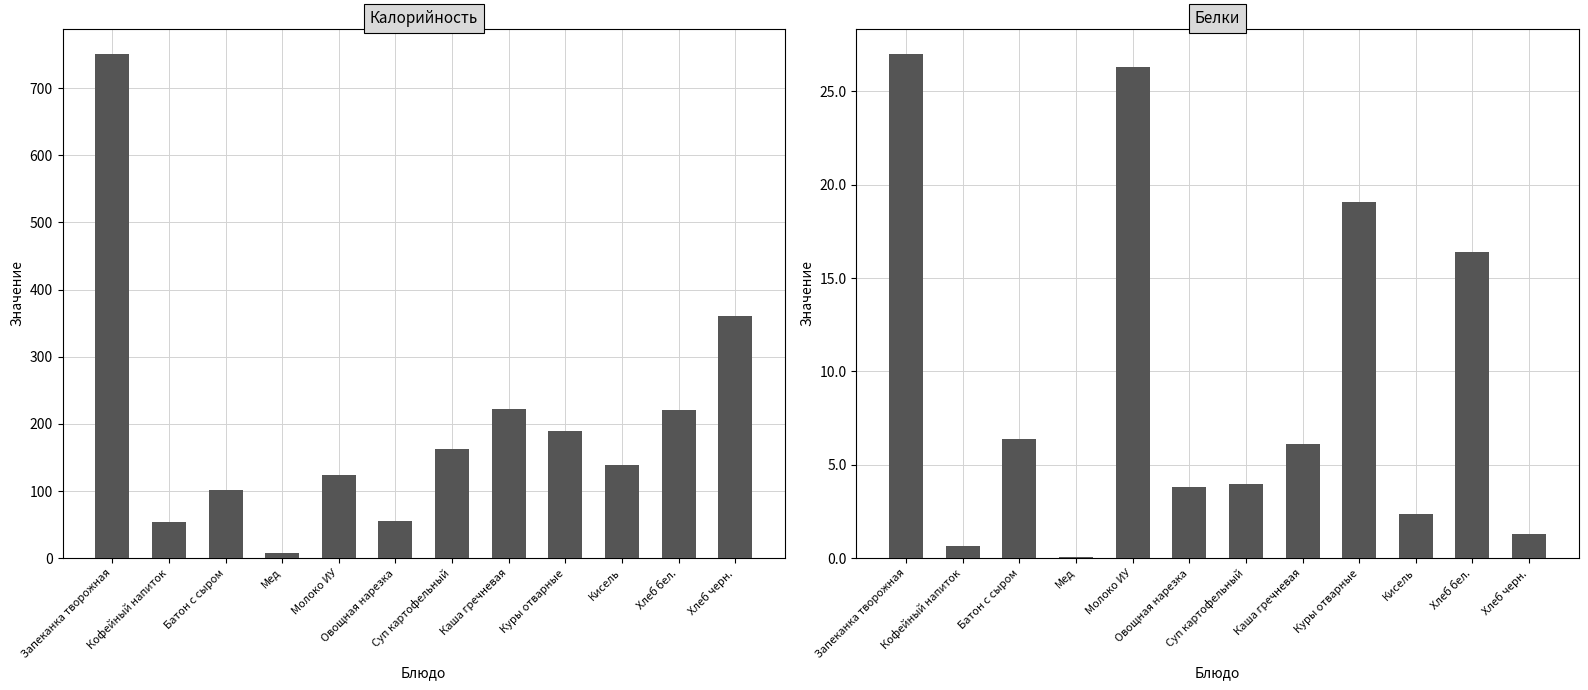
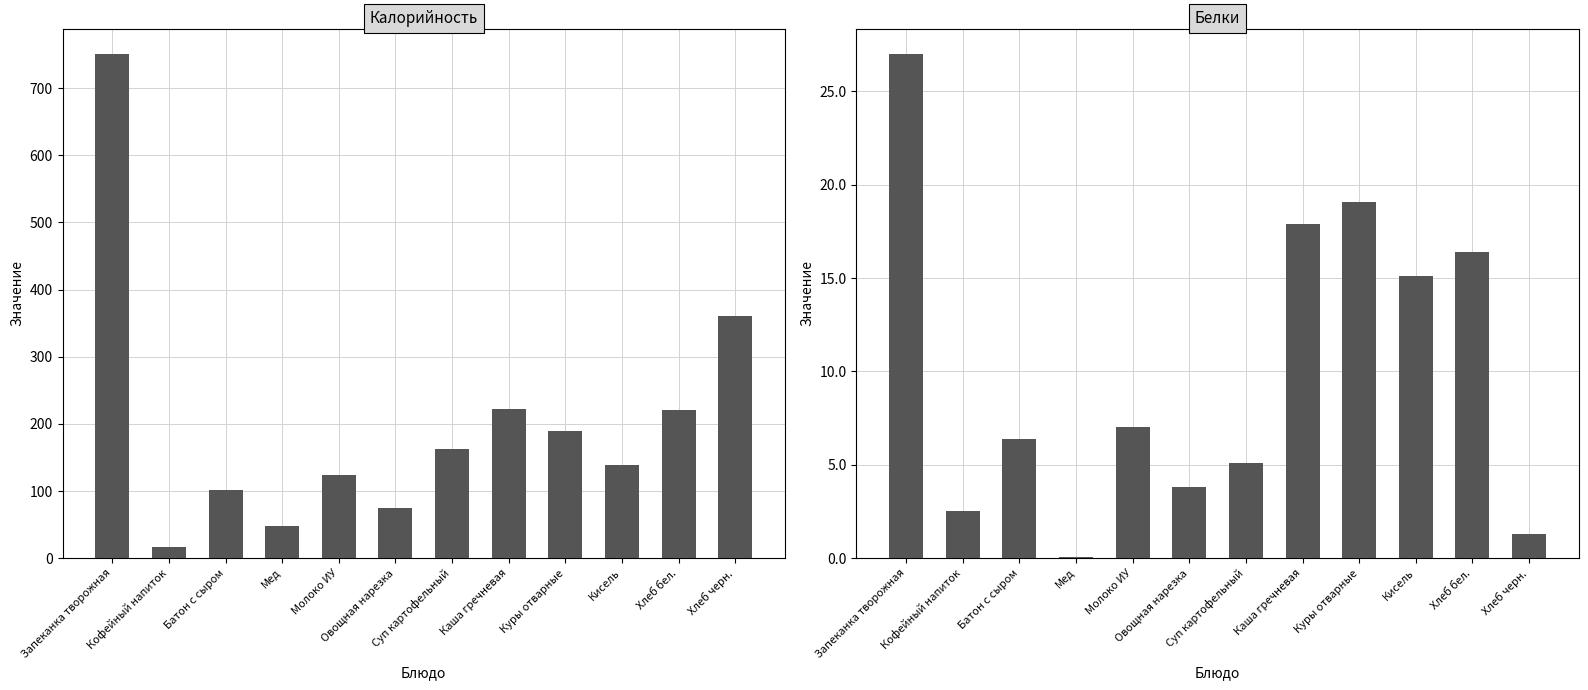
  {
    "Калорийность": {
      "Запеканка творожная": 750,
-     "Кофейный напиток": 50,
+     "Кофейный напиток": 20,
      "Батон с сыром": 100,
-     "Мед": 10,
+     "Мед": 50,
      "Молоко ИУ": 120,
-     "Овощная нарезка": 60,
+     "Овощная нарезка": 70,
      "Суп картофельный": 160,
      "Каша гречневая": 220,
      "Куры отварные": 190,
      "Кисель": 140,
      "Хлеб бел.": 220,
      "Хлеб черн.": 360
    },
    "Белки": {
      "Запеканка творожная": 27.0,
-     "Кофейный напиток": 0.6,
+     "Кофейный напиток": 2.6,
      "Батон с сыром": 6.4,
-     "Молоко ИУ": 26.3,
+     "Молоко ИУ": 7.0,
      "Овощная нарезка": 3.8,
-     "Суп картофельный": 4.0,
-     "Каша гречневая": 6.1,
+     "Суп картофельный": 5.1,
+     "Каша гречневая": 17.9,
      "Куры отварные": 19.1,
-     "Кисель": 2.3,
+     "Кисель": 15.1,
      "Хлеб бел.": 16.4,
      "Хлеб черн.": 1.3
    }
  }
